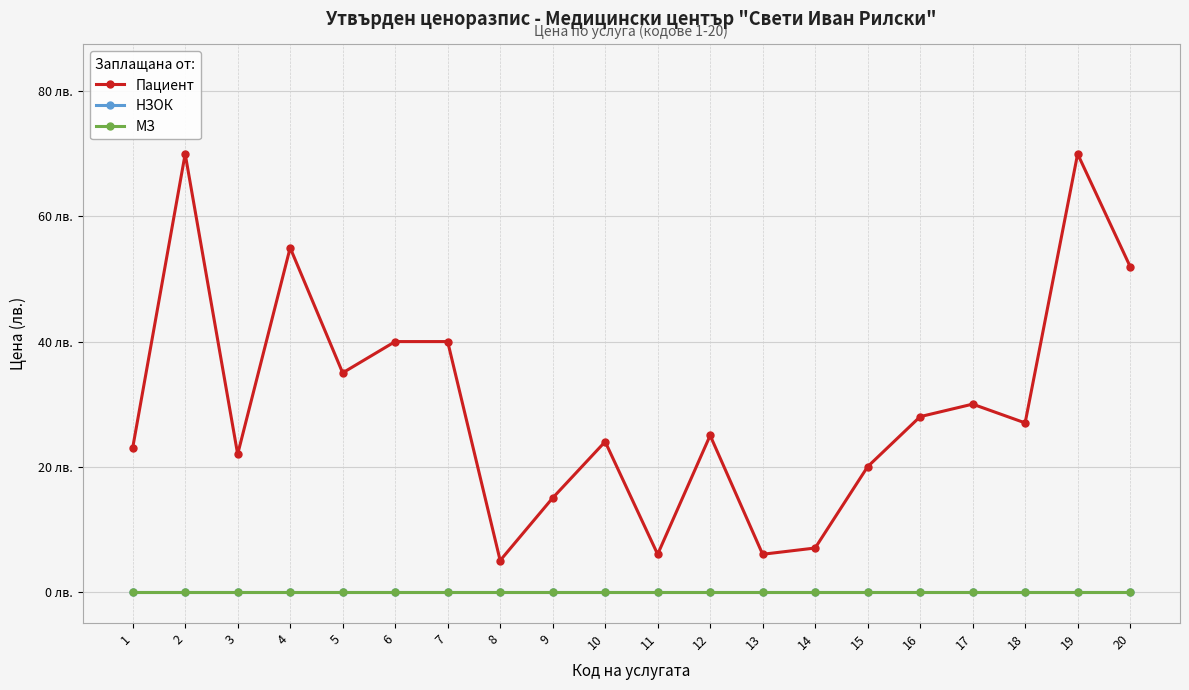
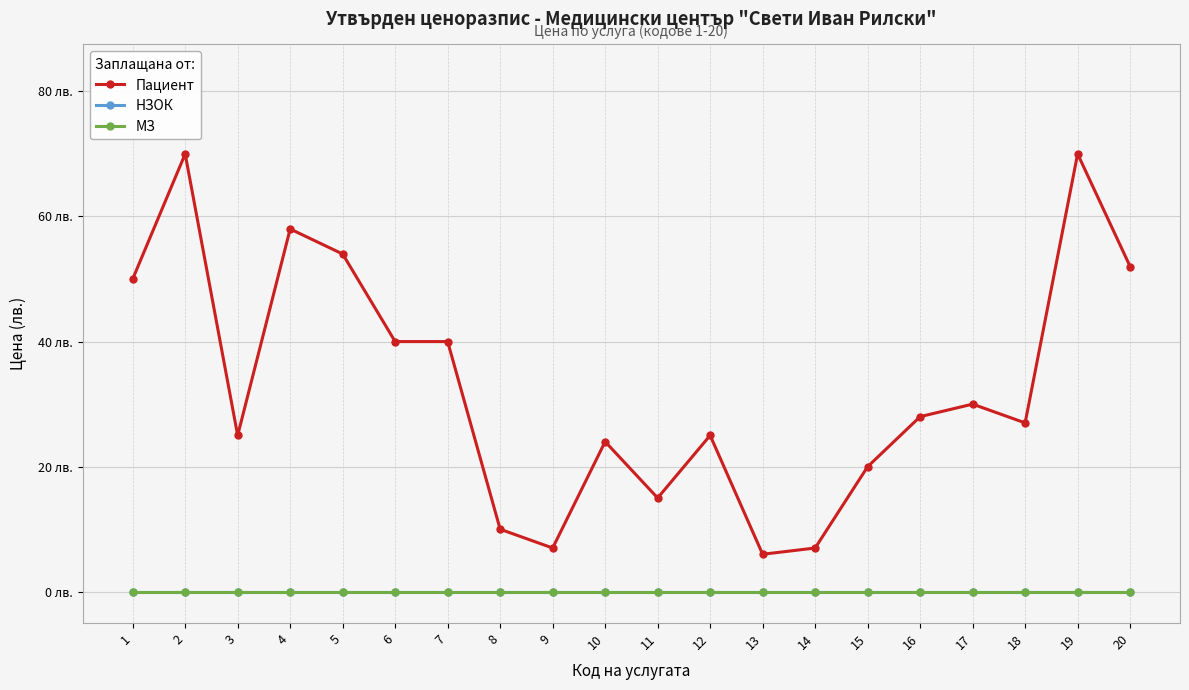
  {
    "Пациент": {
-     "1": "23 лв.",
+     "1": "50 лв.",
      "2": "70 лв.",
-     "3": "22 лв.",
-     "4": "55 лв.",
-     "5": "35 лв.",
+     "3": "25 лв.",
+     "4": "58 лв.",
+     "5": "54 лв.",
      "6": "40 лв.",
      "7": "40 лв.",
-     "8": "5 лв.",
-     "9": "15 лв.",
+     "8": "10 лв.",
+     "9": "7 лв.",
      "10": "24 лв.",
-     "11": "6 лв.",
+     "11": "15 лв.",
      "12": "25 лв.",
      "13": "6 лв.",
      "14": "7 лв.",
      "15": "20 лв.",
      "16": "28 лв.",
      "17": "30 лв.",
      "18": "27 лв.",
      "19": "70 лв.",
      "20": "52 лв."
    },
    "МЗ": {
      "1": "0 лв.",
      "2": "0 лв.",
      "3": "0 лв.",
      "4": "0 лв.",
      "5": "0 лв.",
      "6": "0 лв.",
      "7": "0 лв.",
      "8": "0 лв.",
      "9": "0 лв.",
      "10": "0 лв.",
      "11": "0 лв.",
      "12": "0 лв.",
      "13": "0 лв.",
      "14": "0 лв.",
      "15": "0 лв.",
      "16": "0 лв.",
      "17": "0 лв.",
      "18": "0 лв.",
      "19": "0 лв.",
      "20": "0 лв."
    }
  }
